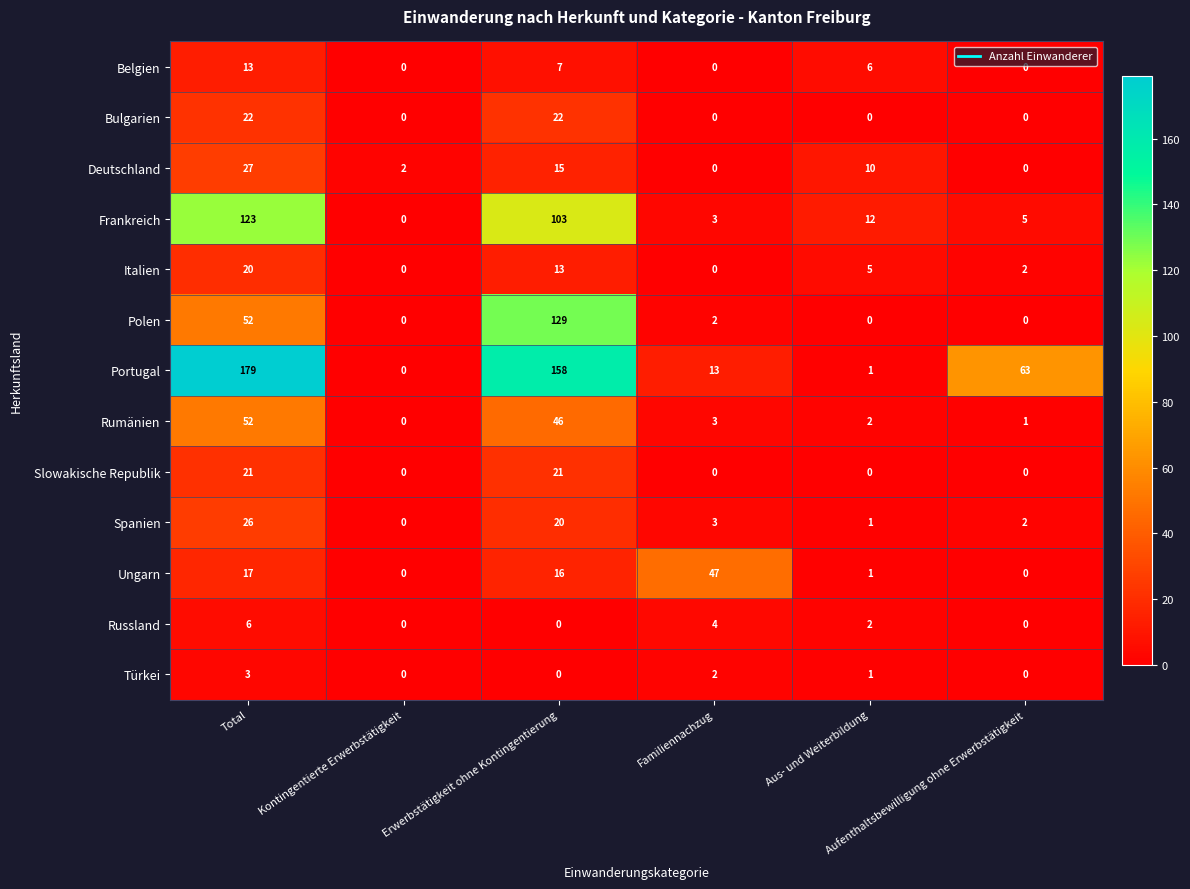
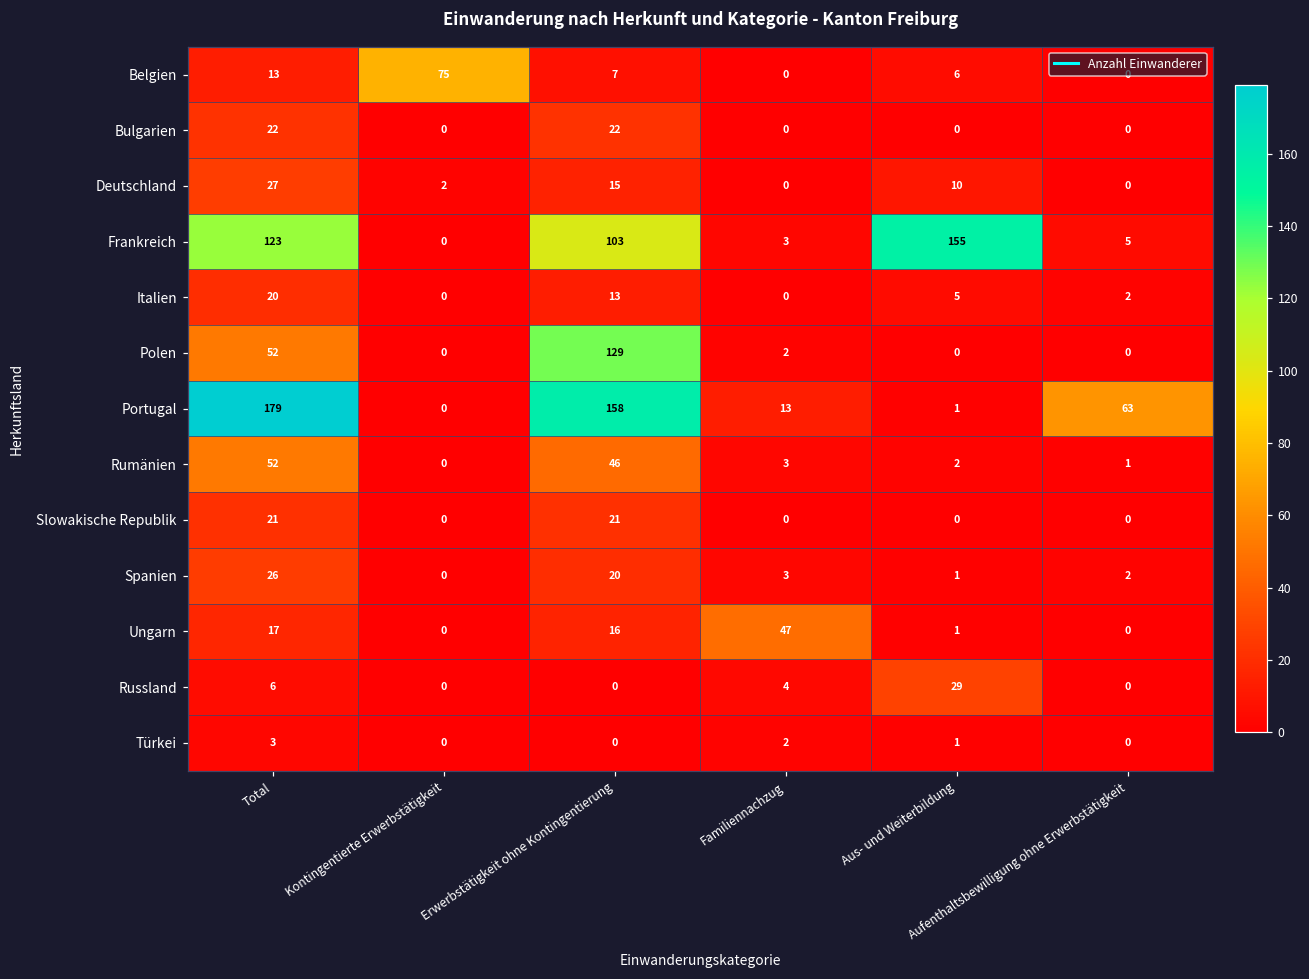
  {
    "Belgien": {
      "Total": 13,
-     "Kontingentierte Erwerbstätigkeit": 0,
+     "Kontingentierte Erwerbstätigkeit": 75,
      "Erwerbstätigkeit ohne Kontingentierung": 7,
      "Familiennachzug": 0,
      "Aus- und Weiterbildung": 6
    },
    "Bulgarien": {
      "Total": 22,
      "Kontingentierte Erwerbstätigkeit": 0,
      "Erwerbstätigkeit ohne Kontingentierung": 22,
      "Familiennachzug": 0,
      "Aus- und Weiterbildung": 0,
      "Aufenthaltsbewilligung ohne Erwerbstätigkeit": 0
    },
    "Deutschland": {
      "Total": 27,
      "Kontingentierte Erwerbstätigkeit": 2,
      "Erwerbstätigkeit ohne Kontingentierung": 15,
      "Familiennachzug": 0,
      "Aus- und Weiterbildung": 10,
      "Aufenthaltsbewilligung ohne Erwerbstätigkeit": 0
    },
    "Frankreich": {
      "Total": 123,
      "Kontingentierte Erwerbstätigkeit": 0,
      "Erwerbstätigkeit ohne Kontingentierung": 103,
      "Familiennachzug": 3,
-     "Aus- und Weiterbildung": 12,
+     "Aus- und Weiterbildung": 155,
      "Aufenthaltsbewilligung ohne Erwerbstätigkeit": 5
    },
    "Italien": {
      "Total": 20,
      "Kontingentierte Erwerbstätigkeit": 0,
      "Erwerbstätigkeit ohne Kontingentierung": 13,
      "Familiennachzug": 0,
      "Aus- und Weiterbildung": 5,
      "Aufenthaltsbewilligung ohne Erwerbstätigkeit": 2
    },
    "Polen": {
      "Total": 52,
      "Kontingentierte Erwerbstätigkeit": 0,
      "Erwerbstätigkeit ohne Kontingentierung": 129,
      "Familiennachzug": 2,
      "Aus- und Weiterbildung": 0,
      "Aufenthaltsbewilligung ohne Erwerbstätigkeit": 0
    },
    "Portugal": {
      "Total": 179,
      "Kontingentierte Erwerbstätigkeit": 0,
      "Erwerbstätigkeit ohne Kontingentierung": 158,
      "Familiennachzug": 13,
      "Aus- und Weiterbildung": 1,
      "Aufenthaltsbewilligung ohne Erwerbstätigkeit": 63
    },
    "Rumänien": {
      "Total": 52,
      "Kontingentierte Erwerbstätigkeit": 0,
      "Erwerbstätigkeit ohne Kontingentierung": 46,
      "Familiennachzug": 3,
      "Aus- und Weiterbildung": 2,
      "Aufenthaltsbewilligung ohne Erwerbstätigkeit": 1
    },
    "Slowakische Republik": {
      "Total": 21,
      "Kontingentierte Erwerbstätigkeit": 0,
      "Erwerbstätigkeit ohne Kontingentierung": 21,
      "Familiennachzug": 0,
      "Aus- und Weiterbildung": 0,
      "Aufenthaltsbewilligung ohne Erwerbstätigkeit": 0
    },
    "Spanien": {
      "Total": 26,
      "Kontingentierte Erwerbstätigkeit": 0,
      "Erwerbstätigkeit ohne Kontingentierung": 20,
      "Familiennachzug": 3,
      "Aus- und Weiterbildung": 1,
      "Aufenthaltsbewilligung ohne Erwerbstätigkeit": 2
    },
    "Ungarn": {
      "Total": 17,
      "Kontingentierte Erwerbstätigkeit": 0,
      "Erwerbstätigkeit ohne Kontingentierung": 16,
      "Familiennachzug": 47,
      "Aus- und Weiterbildung": 1,
      "Aufenthaltsbewilligung ohne Erwerbstätigkeit": 0
    },
    "Russland": {
      "Total": 6,
      "Kontingentierte Erwerbstätigkeit": 0,
      "Erwerbstätigkeit ohne Kontingentierung": 0,
      "Familiennachzug": 4,
-     "Aus- und Weiterbildung": 2,
+     "Aus- und Weiterbildung": 29,
      "Aufenthaltsbewilligung ohne Erwerbstätigkeit": 0
    },
    "Türkei": {
      "Total": 3,
      "Kontingentierte Erwerbstätigkeit": 0,
      "Erwerbstätigkeit ohne Kontingentierung": 0,
      "Familiennachzug": 2,
      "Aus- und Weiterbildung": 1,
      "Aufenthaltsbewilligung ohne Erwerbstätigkeit": 0
    }
  }
